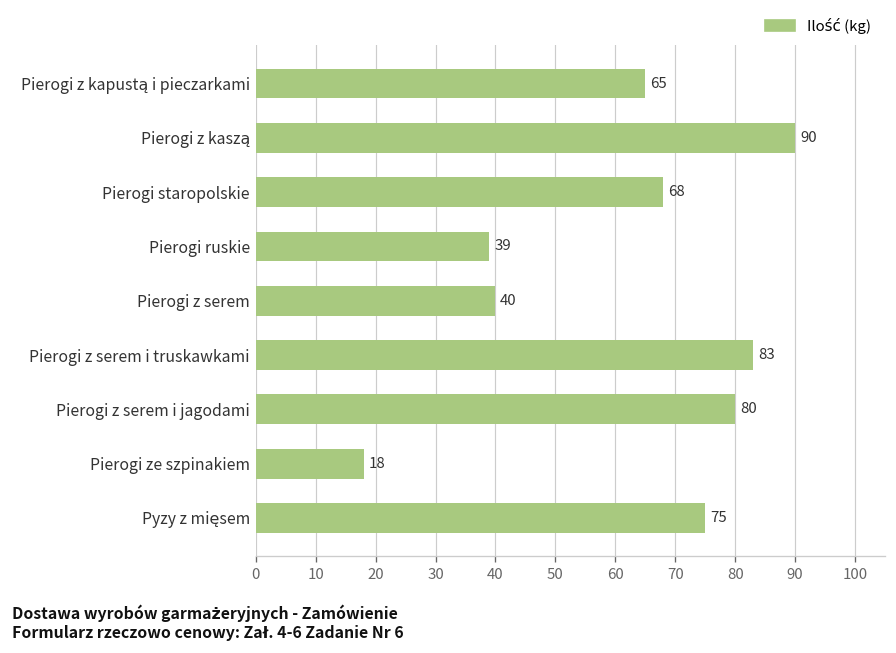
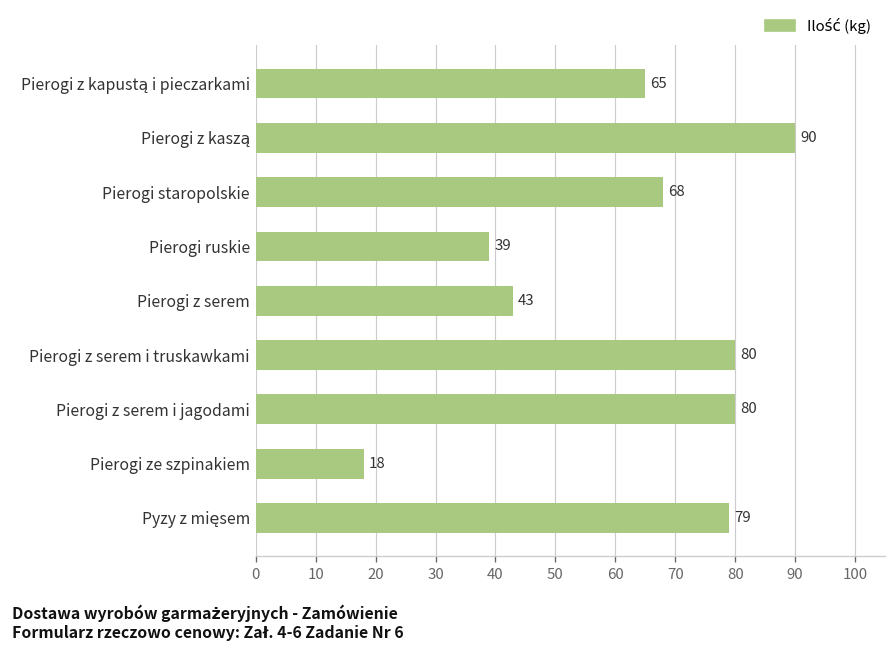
  {
    "Pierogi z kapustą i pieczarkami": 65,
    "Pierogi z kaszą": 90,
    "Pierogi staropolskie": 68,
    "Pierogi ruskie": 39,
-   "Pierogi z serem": 40,
-   "Pierogi z serem i truskawkami": 83,
+   "Pierogi z serem": 43,
+   "Pierogi z serem i truskawkami": 80,
    "Pierogi z serem i jagodami": 80,
    "Pierogi ze szpinakiem": 18,
-   "Pyzy z mięsem": 75
+   "Pyzy z mięsem": 79
  }
